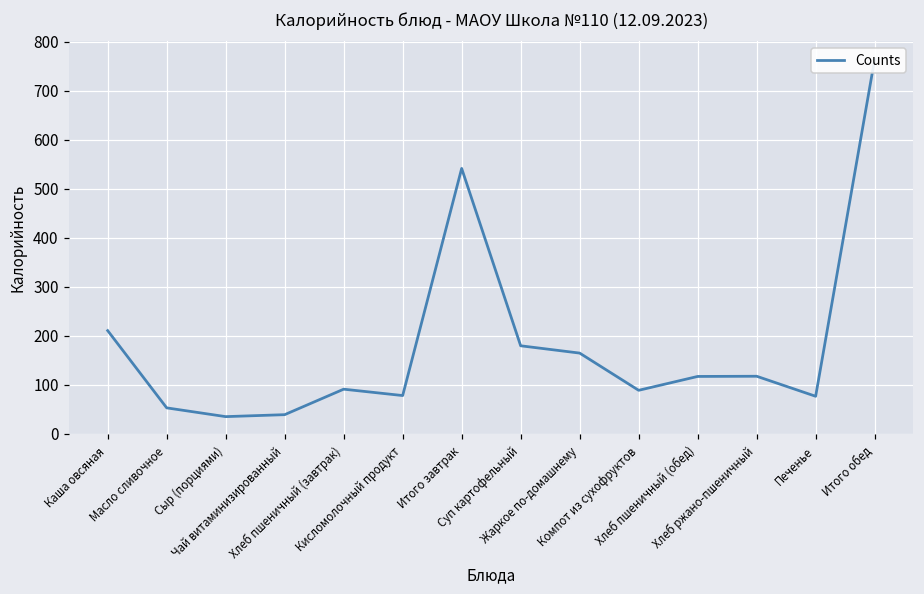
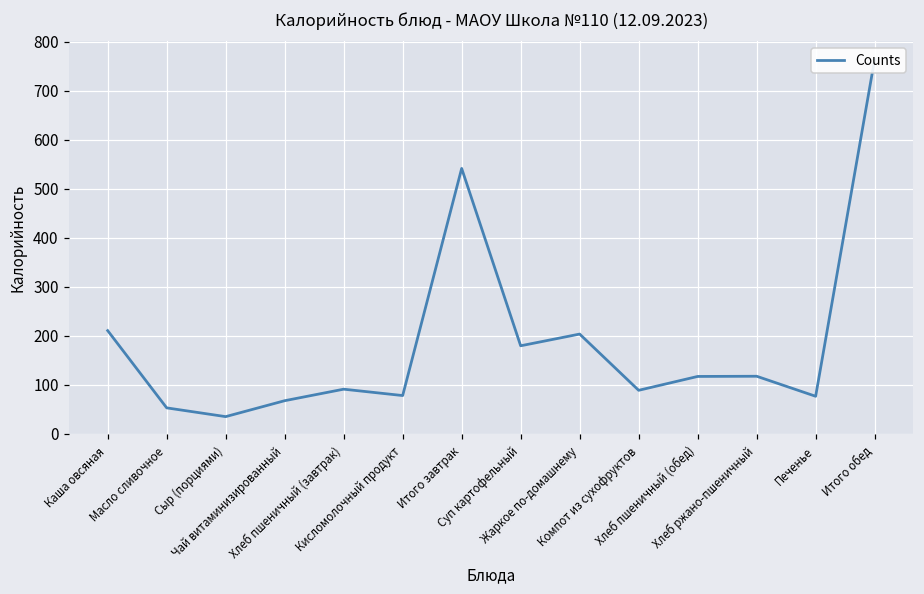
  {
    "Каша овсяная": 210,
    "Масло сливочное": 50,
    "Сыр (порциями)": 40,
-   "Чай витаминизированный": 40,
+   "Чай витаминизированный": 70,
    "Хлеб пшеничный (завтрак)": 90,
    "Кисломолочный продукт": 80,
    "Итого завтрак": 540,
    "Суп картофельный": 180,
-   "Жаркое по-домашнему": 160,
+   "Жаркое по-домашнему": 200,
    "Компот из сухофруктов": 90,
    "Хлеб пшеничный (обед)": 120,
    "Хлеб ржано-пшеничный": 120,
    "Печенье": 80
  }
